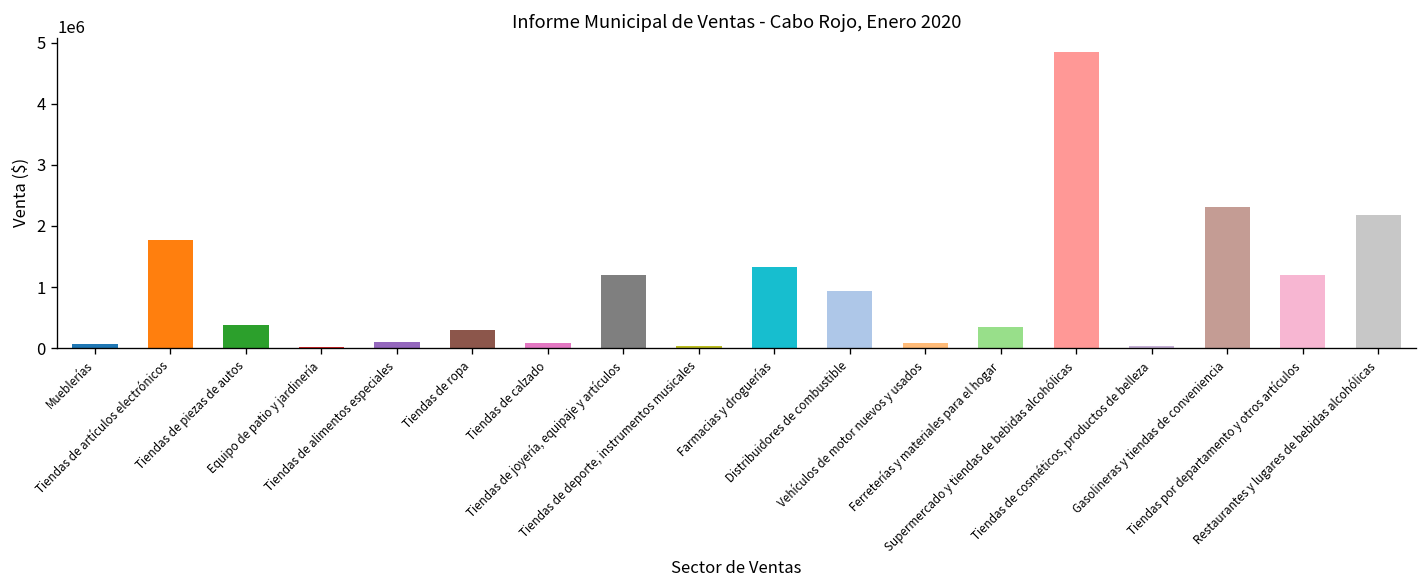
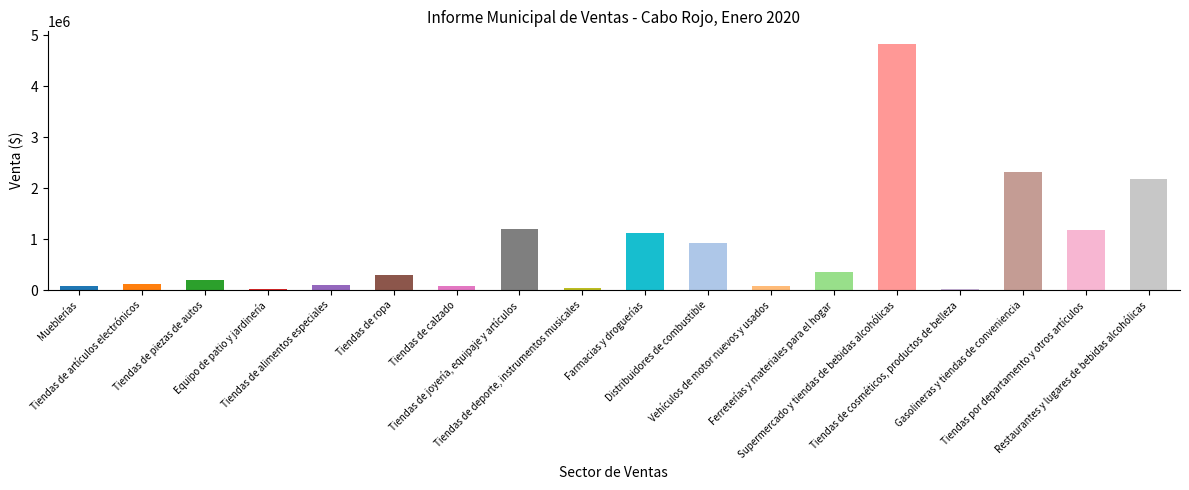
  {
    "Mueblerías": 100000,
-   "Tiendas de artículos electrónicos": 1800000,
-   "Tiendas de piezas de autos": 400000,
+   "Tiendas de artículos electrónicos": 100000,
+   "Tiendas de piezas de autos": 200000,
    "Tiendas de alimentos especiales": 100000,
    "Tiendas de ropa": 300000,
    "Tiendas de calzado": 100000,
    "Tiendas de joyería, equipaje y artículos": 1200000,
-   "Farmacias y droguerías": 1300000,
+   "Farmacias y droguerías": 1100000,
    "Distribuidores de combustible": 900000,
    "Vehículos de motor nuevos y usados": 100000,
    "Ferreterías y materiales para el hogar": 400000,
    "Supermercado y tiendas de bebidas alcohólicas": 4800000,
    "Gasolineras y tiendas de conveniencia": 2300000,
    "Tiendas por departamento y otros artículos": 1200000,
    "Restaurantes y lugares de bebidas alcohólicas": 2200000
  }
